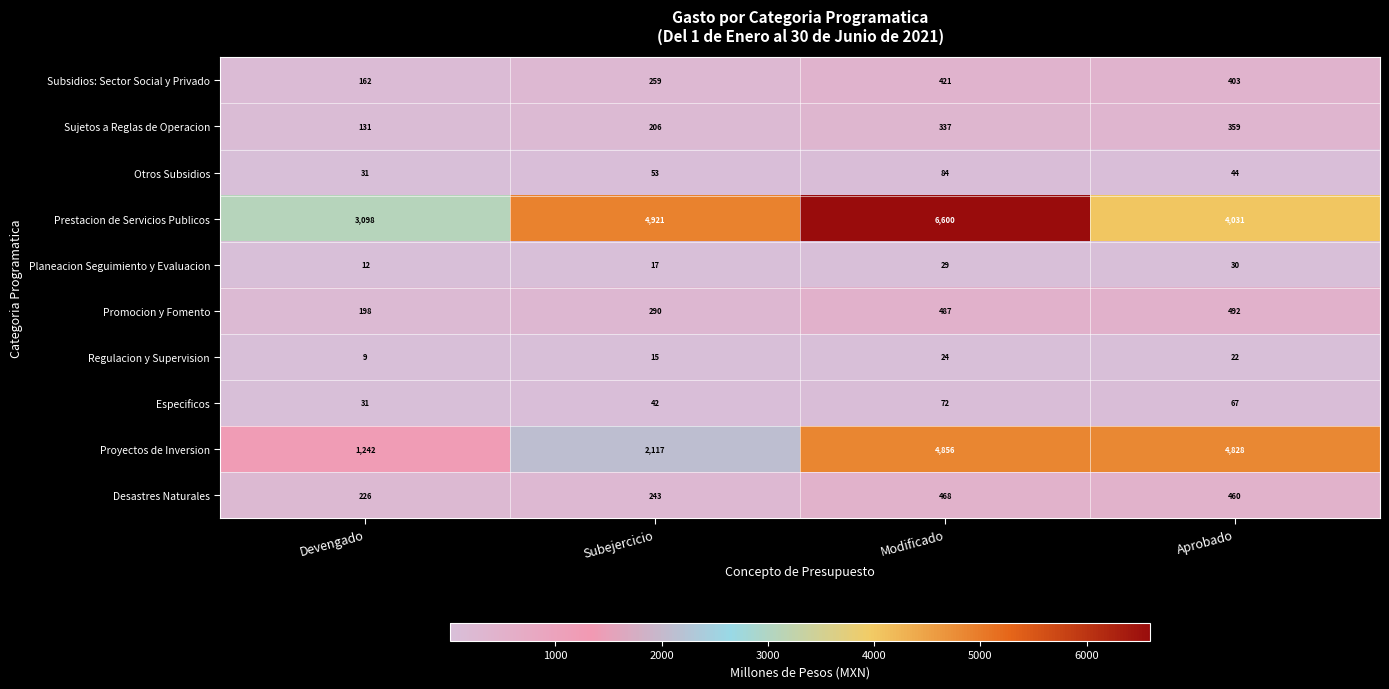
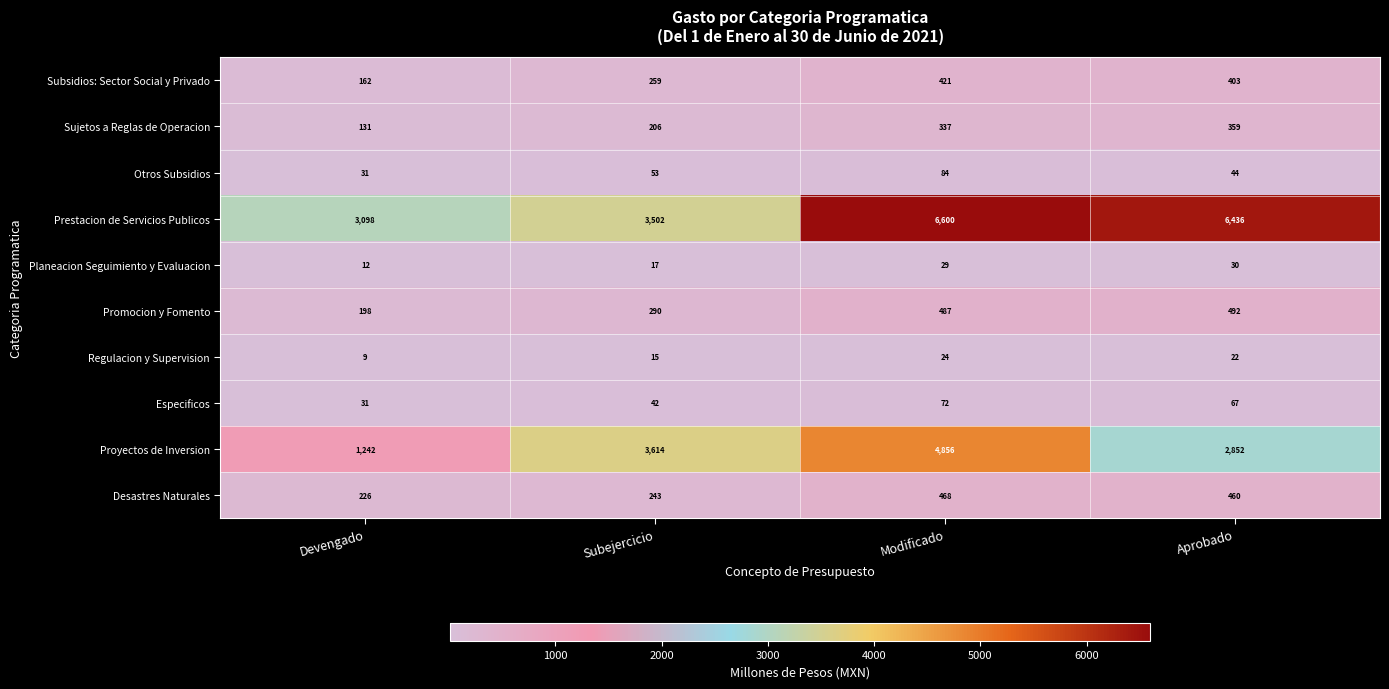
  {
    "Subsidios: Sector Social y Privado": {
      "Devengado": "162",
      "Subejercicio": "259",
      "Modificado": "421",
      "Aprobado": "403"
    },
    "Sujetos a Reglas de Operacion": {
      "Devengado": "131",
      "Subejercicio": "206",
      "Modificado": "337",
      "Aprobado": "359"
    },
    "Otros Subsidios": {
      "Devengado": "31",
      "Subejercicio": "53",
      "Modificado": "84",
      "Aprobado": "44"
    },
    "Prestacion de Servicios Publicos": {
      "Devengado": "3,098",
-     "Subejercicio": "4,921",
+     "Subejercicio": "3,502",
      "Modificado": "6,600",
-     "Aprobado": "4,031"
+     "Aprobado": "6,436"
    },
    "Planeacion Seguimiento y Evaluacion": {
      "Devengado": "12",
      "Subejercicio": "17",
      "Modificado": "29",
      "Aprobado": "30"
    },
    "Promocion y Fomento": {
      "Devengado": "198",
      "Subejercicio": "290",
      "Modificado": "487",
      "Aprobado": "492"
    },
    "Regulacion y Supervision": {
      "Devengado": "9",
      "Subejercicio": "15",
      "Modificado": "24",
      "Aprobado": "22"
    },
    "Especificos": {
      "Devengado": "31",
      "Subejercicio": "42",
      "Modificado": "72",
      "Aprobado": "67"
    },
    "Proyectos de Inversion": {
      "Devengado": "1,242",
-     "Subejercicio": "2,117",
+     "Subejercicio": "3,614",
      "Modificado": "4,856",
-     "Aprobado": "4,828"
+     "Aprobado": "2,852"
    },
    "Desastres Naturales": {
      "Devengado": "226",
      "Subejercicio": "243",
      "Modificado": "468",
      "Aprobado": "460"
    }
  }
